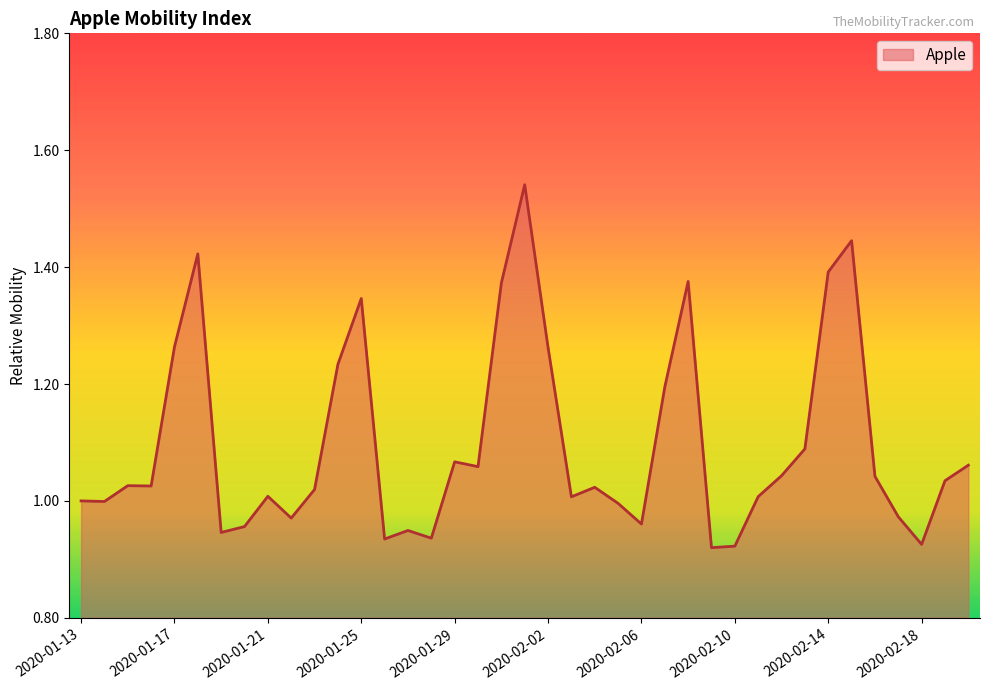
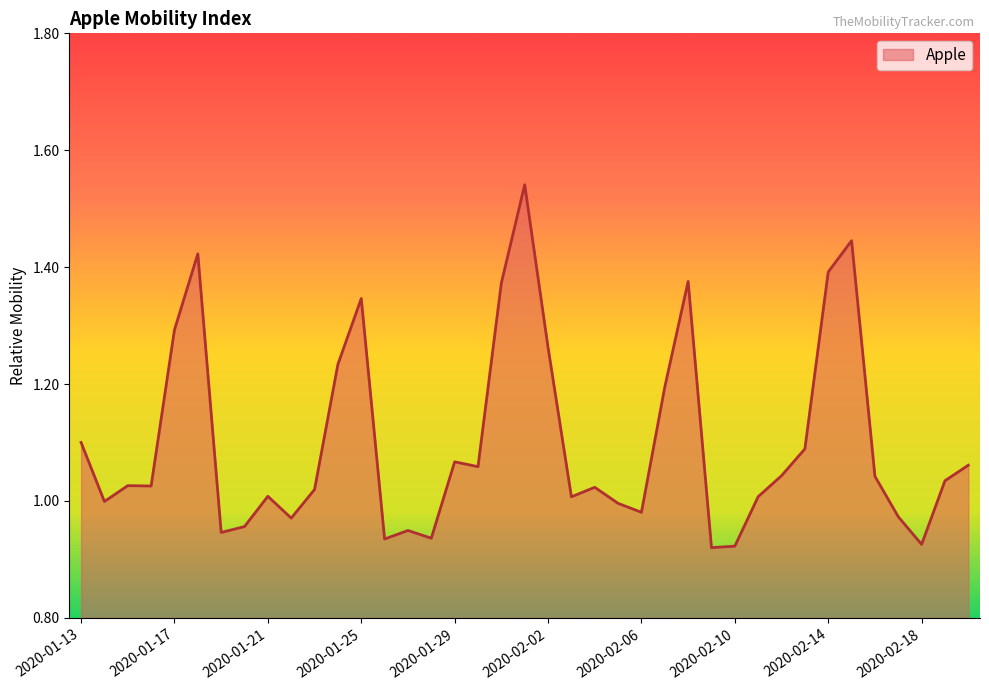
  {
-   "2020-01-13": 1.0,
-   "2020-01-17": 1.26,
+   "2020-01-13": 1.1,
+   "2020-01-17": 1.29,
    "2020-01-21": 1.01,
    "2020-01-25": 1.35,
    "2020-01-29": 1.07,
    "2020-02-02": 1.26,
-   "2020-02-06": 0.96,
+   "2020-02-06": 0.98,
    "2020-02-10": 0.92,
    "2020-02-14": 1.39,
    "2020-02-18": 0.93
  }
